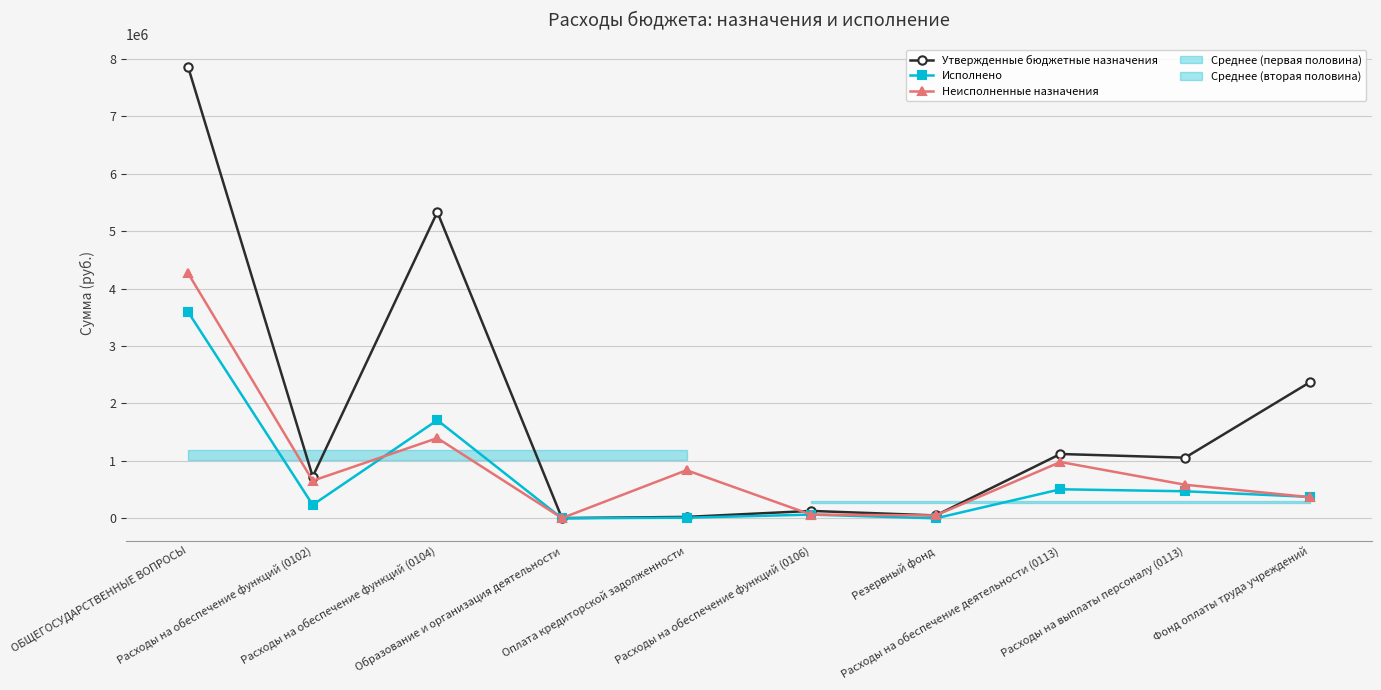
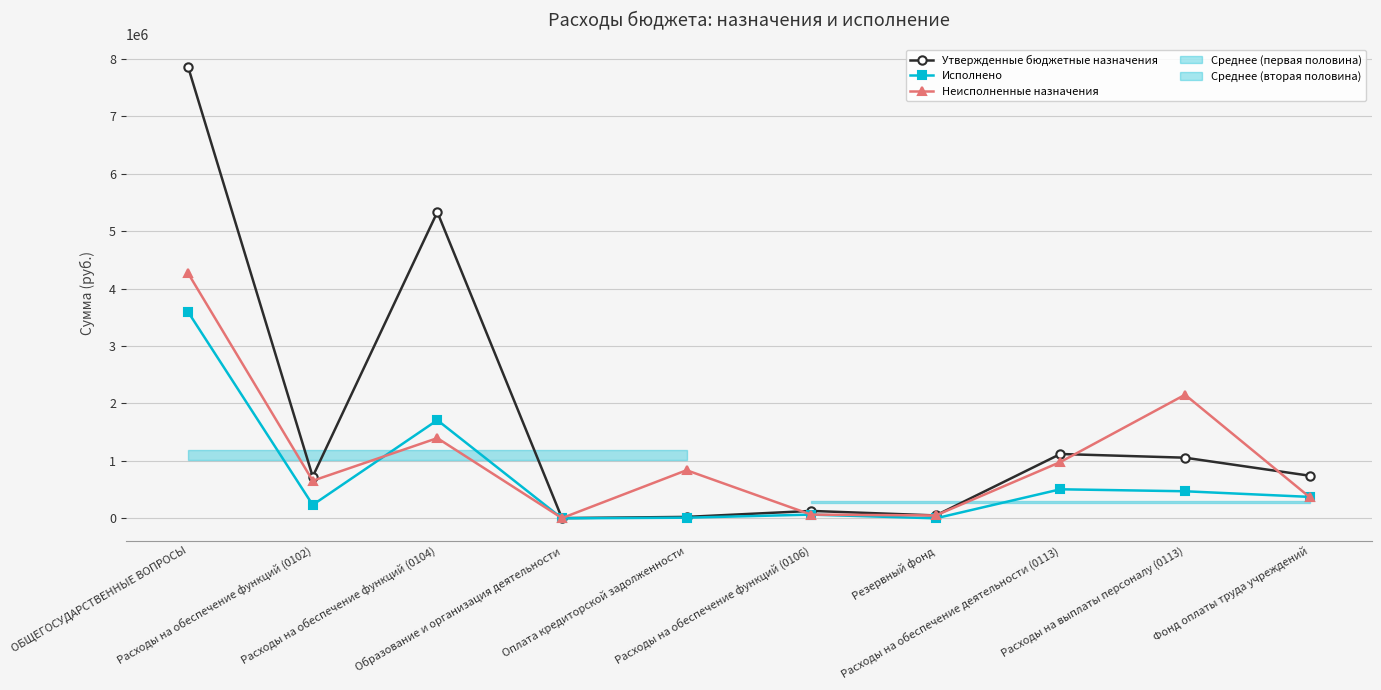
  {
    "Утвержденные бюджетные назначения": {
      "ОБЩЕГОСУДАРСТВЕННЫЕ ВОПРОСЫ": 7900000,
      "Расходы на обеспечение функций (0102)": 700000,
      "Расходы на обеспечение функций (0104)": 5300000,
      "Расходы на обеспечение функций (0106)": 100000,
      "Расходы на обеспечение деятельности (0113)": 1100000,
      "Расходы на выплаты персоналу (0113)": 1100000,
-     "Фонд оплаты труда учреждений": 2400000
+     "Фонд оплаты труда учреждений": 700000
    },
    "Неисполненные назначения": {
      "ОБЩЕГОСУДАРСТВЕННЫЕ ВОПРОСЫ": 4300000,
      "Расходы на обеспечение функций (0102)": 700000,
      "Расходы на обеспечение функций (0104)": 1400000,
      "Оплата кредиторской задолженности": 800000,
      "Расходы на обеспечение деятельности (0113)": 1000000,
-     "Расходы на выплаты персоналу (0113)": 600000
+     "Расходы на выплаты персоналу (0113)": 2200000
    }
  }
